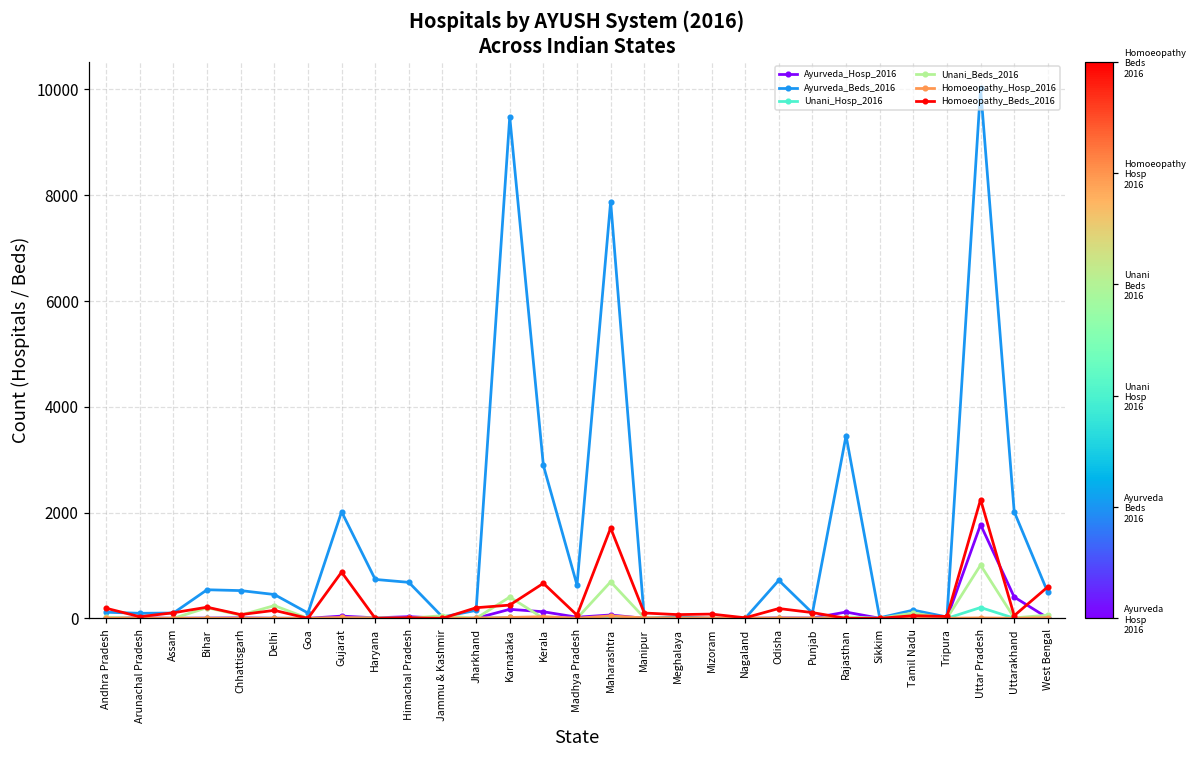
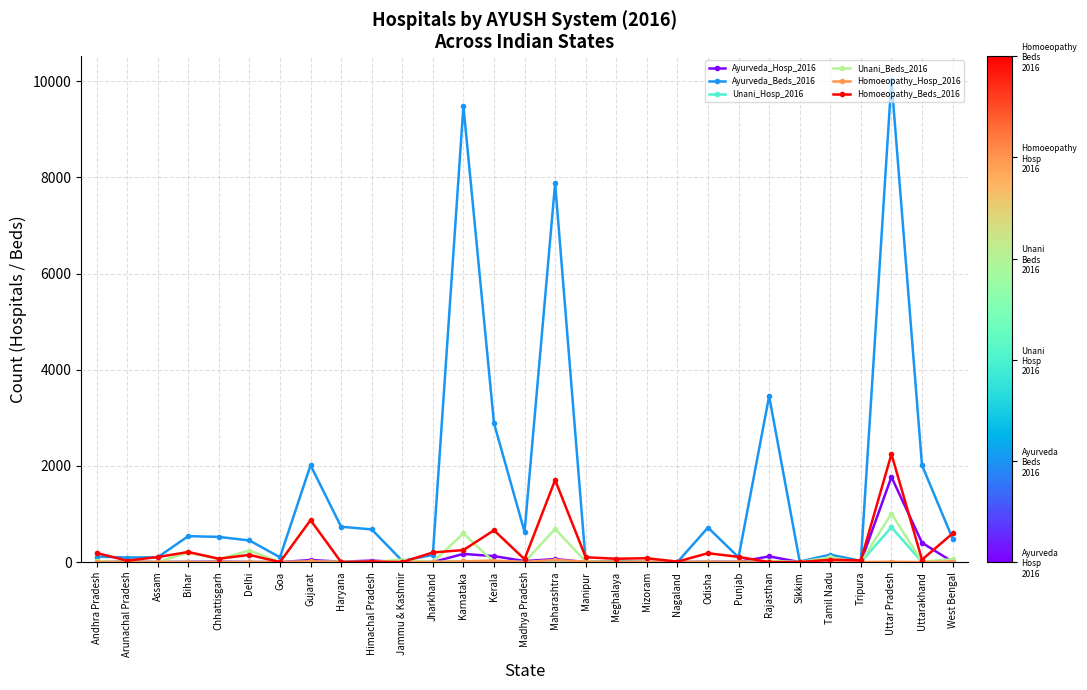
  {
    "Ayurveda_Hosp_2016": {
      "Karnataka": 200,
      "Kerala": 100,
      "Rajasthan": 100,
      "Uttar Pradesh": 1800,
      "Uttarakhand": 400
    },
    "Ayurveda_Beds_2016": {
      "Andhra Pradesh": 100,
      "Arunachal Pradesh": 100,
      "Bihar": 500,
      "Chhattisgarh": 500,
      "Delhi": 500,
      "Goa": 100,
      "Gujarat": 2000,
      "Haryana": 700,
      "Himachal Pradesh": 700,
      "Karnataka": 9500,
      "Kerala": 2900,
      "Madhya Pradesh": 600,
      "Maharashtra": 7900,
      "Odisha": 700,
      "Rajasthan": 3500,
      "Tamil Nadu": 200,
      "Uttarakhand": 2000,
      "West Bengal": 500
    },
    "Unani_Hosp_2016": {
-     "Uttar Pradesh": 200
+     "Uttar Pradesh": 700
    },
    "Unani_Beds_2016": {
      "Delhi": 200,
-     "Karnataka": 400,
+     "Karnataka": 600,
      "Maharashtra": 700,
      "Uttar Pradesh": 1000
    },
    "Homoeopathy_Hosp_2016": {
      "Uttar Pradesh": 0
    },
    "Homoeopathy_Beds_2016": {
      "Andhra Pradesh": 200,
      "Delhi": 200,
      "Gujarat": 900,
      "Karnataka": 300,
      "Kerala": 700,
      "Maharashtra": 1700,
      "Manipur": 100,
      "Mizoram": 100,
      "Odisha": 200,
      "Uttar Pradesh": 2200,
      "West Bengal": 600
    }
  }
